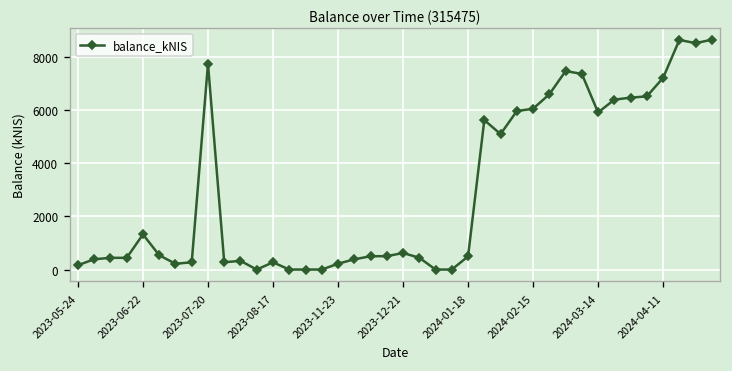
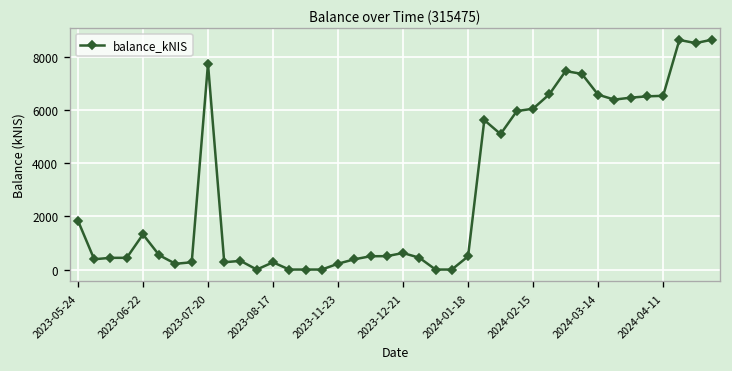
  {
-   "2023-05-24": 200,
+   "2023-05-24": 1800,
    "2023-06-22": 1300,
    "2023-07-20": 7700,
    "2023-08-17": 300,
    "2023-11-23": 200,
    "2023-12-21": 600,
    "2024-01-18": 500,
    "2024-02-15": 6100,
-   "2024-03-14": 5900,
-   "2024-04-11": 7200
+   "2024-03-14": 6600,
+   "2024-04-11": 6500
  }
